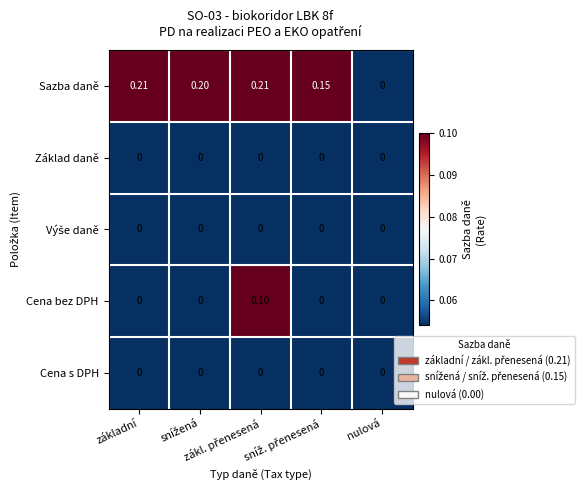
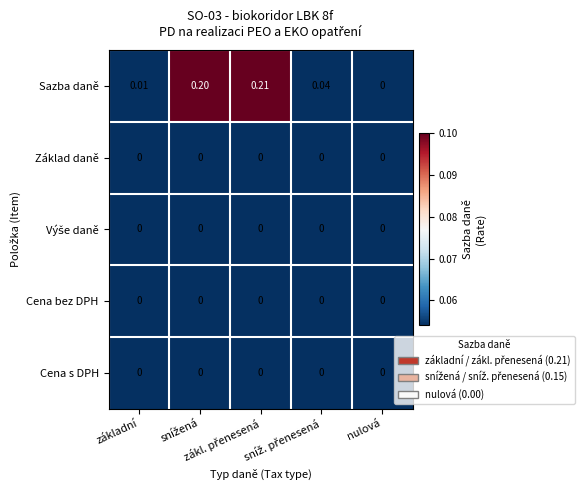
  {
    "Sazba daně": {
-     "základní": 0.21,
+     "základní": 0.01,
      "snížená": 0.20,
      "zákl. přenesená": 0.21,
-     "sníž. přenesená": 0.15,
+     "sníž. přenesená": 0.04,
      "nulová": 0
    },
    "Základ daně": {
      "základní": 0,
      "snížená": 0,
      "zákl. přenesená": 0,
      "sníž. přenesená": 0,
      "nulová": 0
    },
    "Výše daně": {
      "základní": 0,
      "snížená": 0,
      "zákl. přenesená": 0,
      "sníž. přenesená": 0,
      "nulová": 0
    },
    "Cena bez DPH": {
      "základní": 0,
      "snížená": 0,
-     "zákl. přenesená": 0.10,
+     "zákl. přenesená": 0,
      "sníž. přenesená": 0,
      "nulová": 0
    },
    "Cena s DPH": {
      "základní": 0,
      "snížená": 0,
      "zákl. přenesená": 0,
      "sníž. přenesená": 0,
      "nulová": 0
    }
  }
